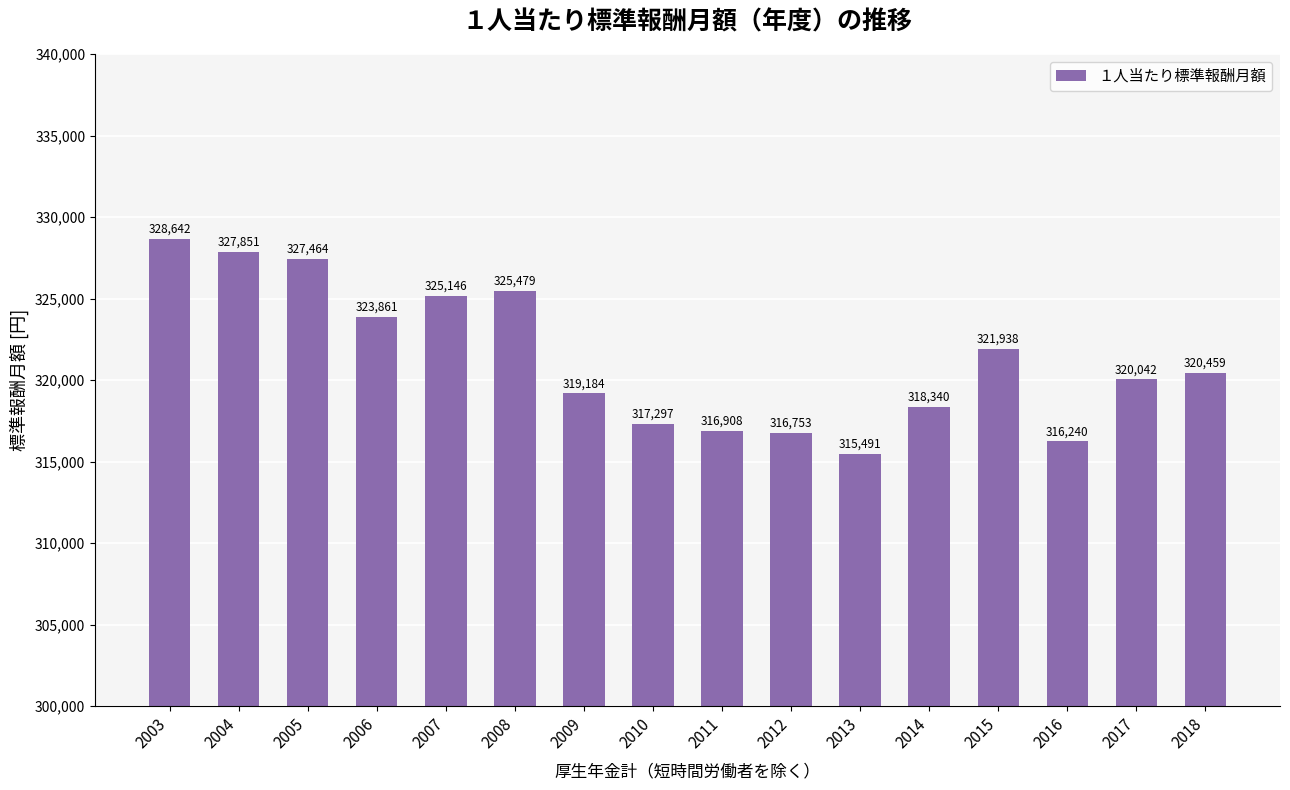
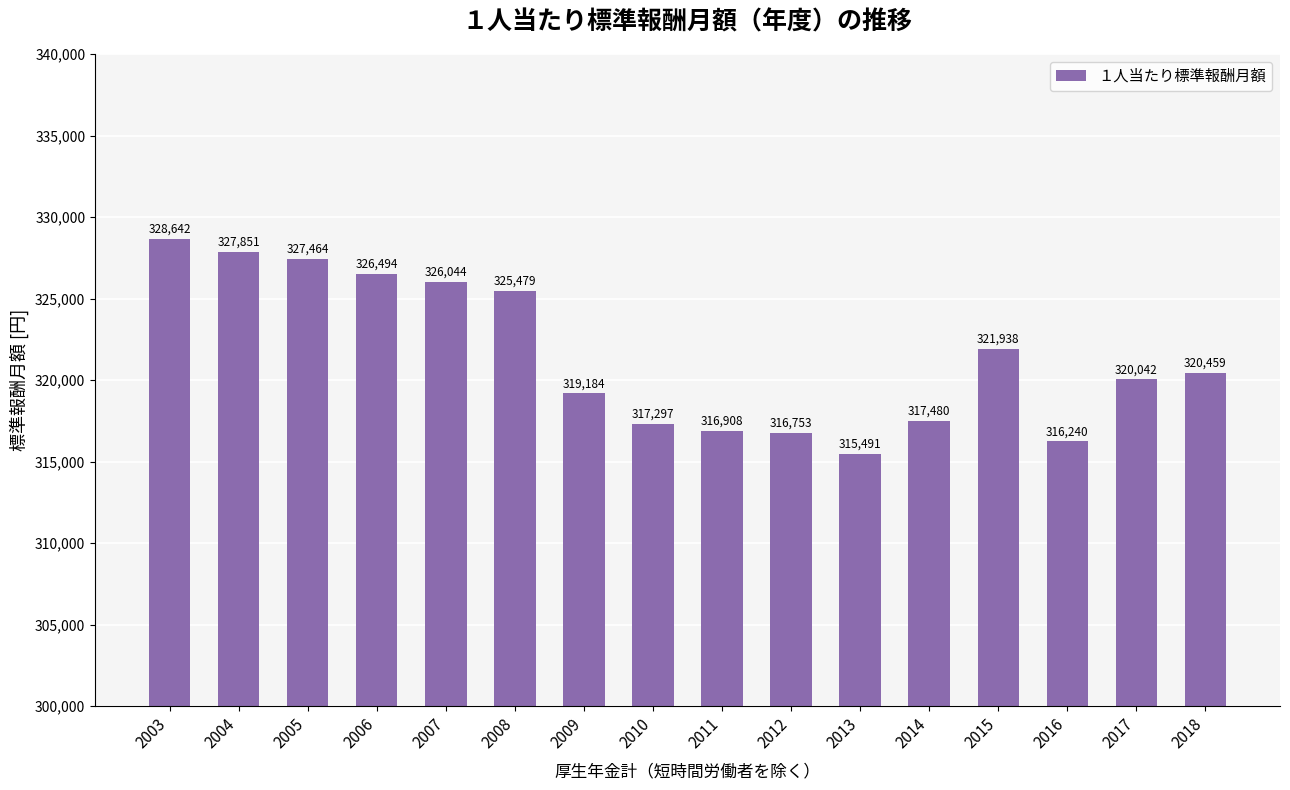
  {
    "2003": "328,642",
    "2004": "327,851",
    "2005": "327,464",
-   "2006": "323,861",
-   "2007": "325,146",
+   "2006": "326,494",
+   "2007": "326,044",
    "2008": "325,479",
    "2009": "319,184",
    "2010": "317,297",
    "2011": "316,908",
    "2012": "316,753",
    "2013": "315,491",
-   "2014": "318,340",
+   "2014": "317,480",
    "2015": "321,938",
    "2016": "316,240",
    "2017": "320,042",
    "2018": "320,459"
  }
